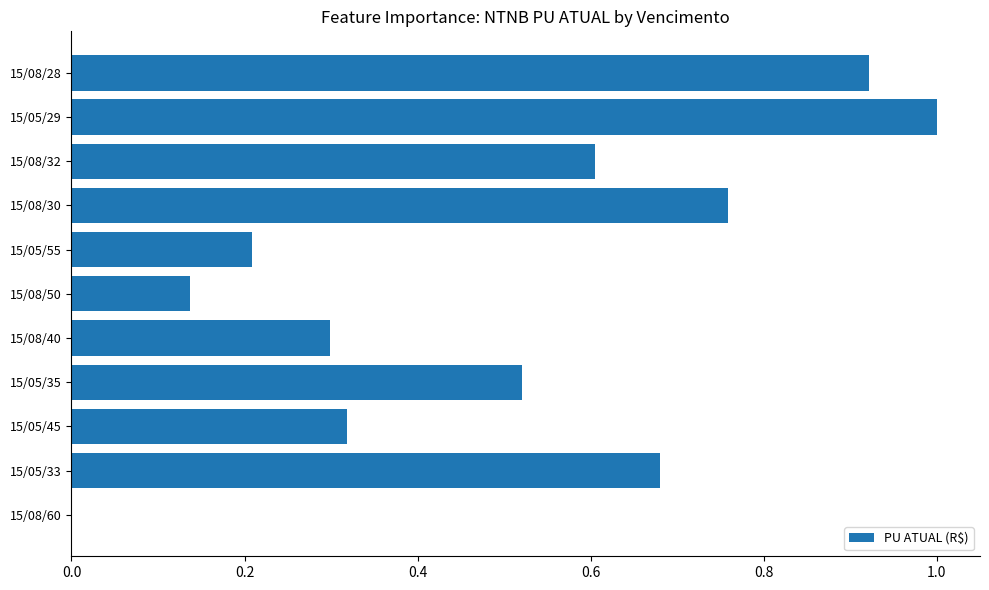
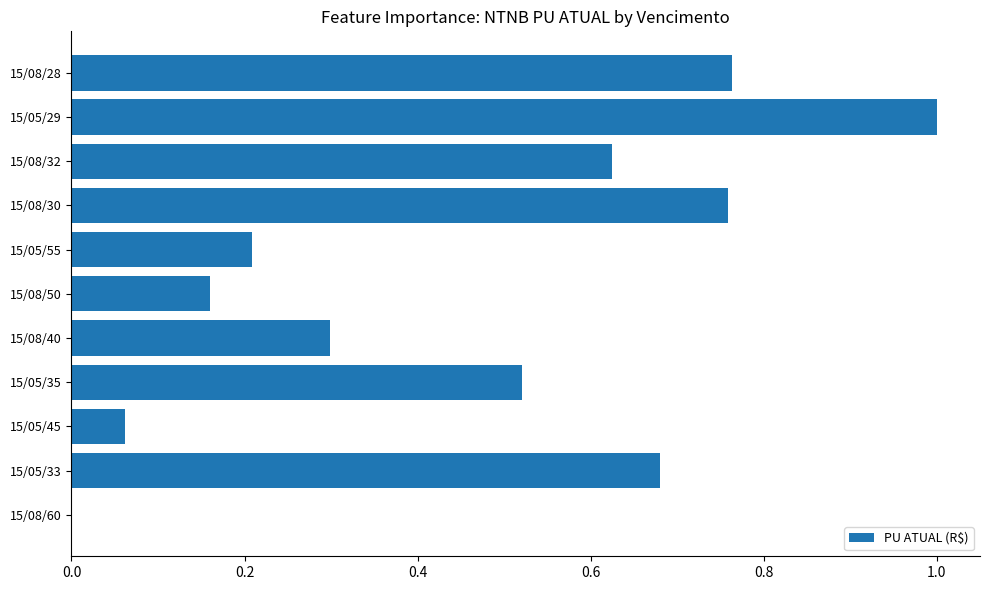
  {
-   "15/08/28": 0.92,
+   "15/08/28": 0.76,
    "15/05/29": 1.00,
-   "15/08/32": 0.61,
+   "15/08/32": 0.62,
    "15/08/30": 0.76,
    "15/05/55": 0.21,
-   "15/08/50": 0.14,
+   "15/08/50": 0.16,
    "15/08/40": 0.30,
    "15/05/35": 0.52,
-   "15/05/45": 0.32,
+   "15/05/45": 0.06,
    "15/05/33": 0.68,
    "15/08/60": 0.00
  }
